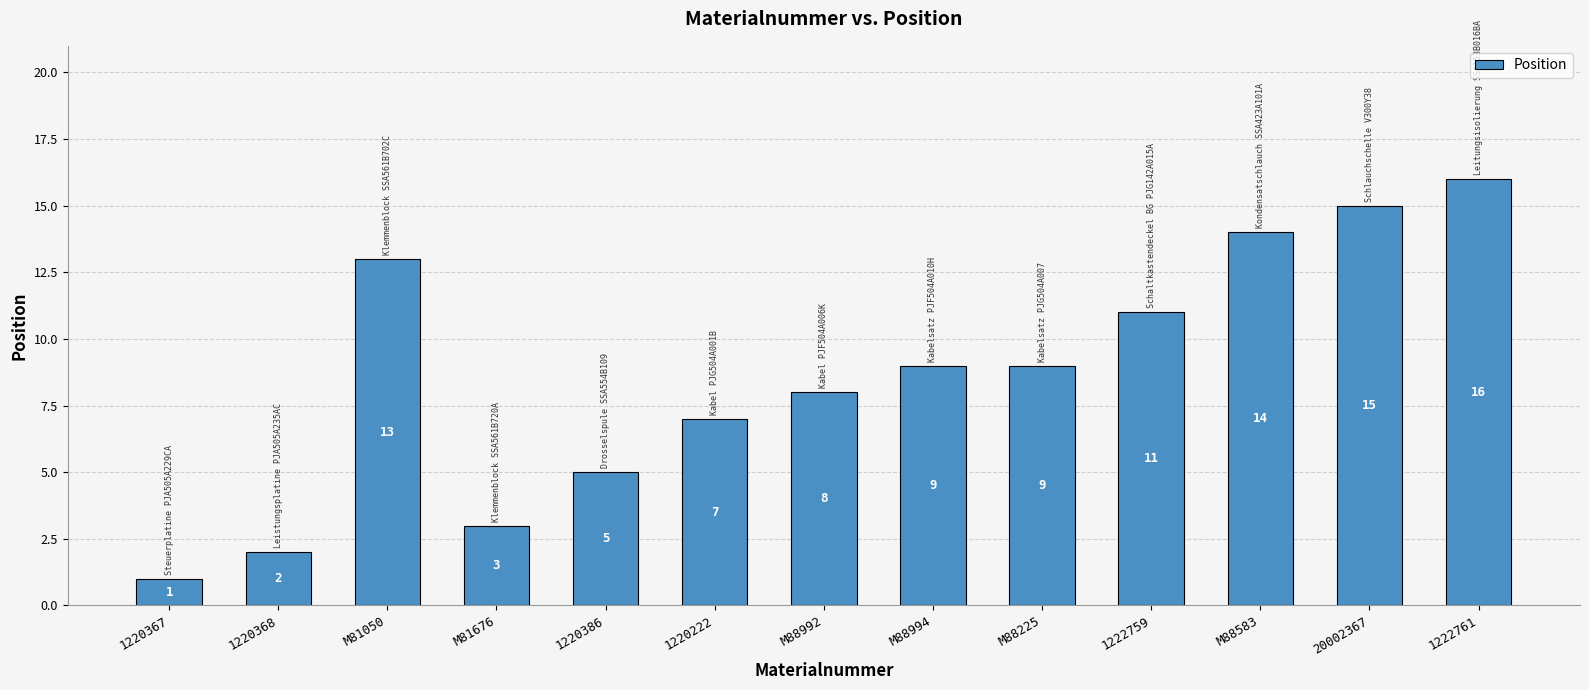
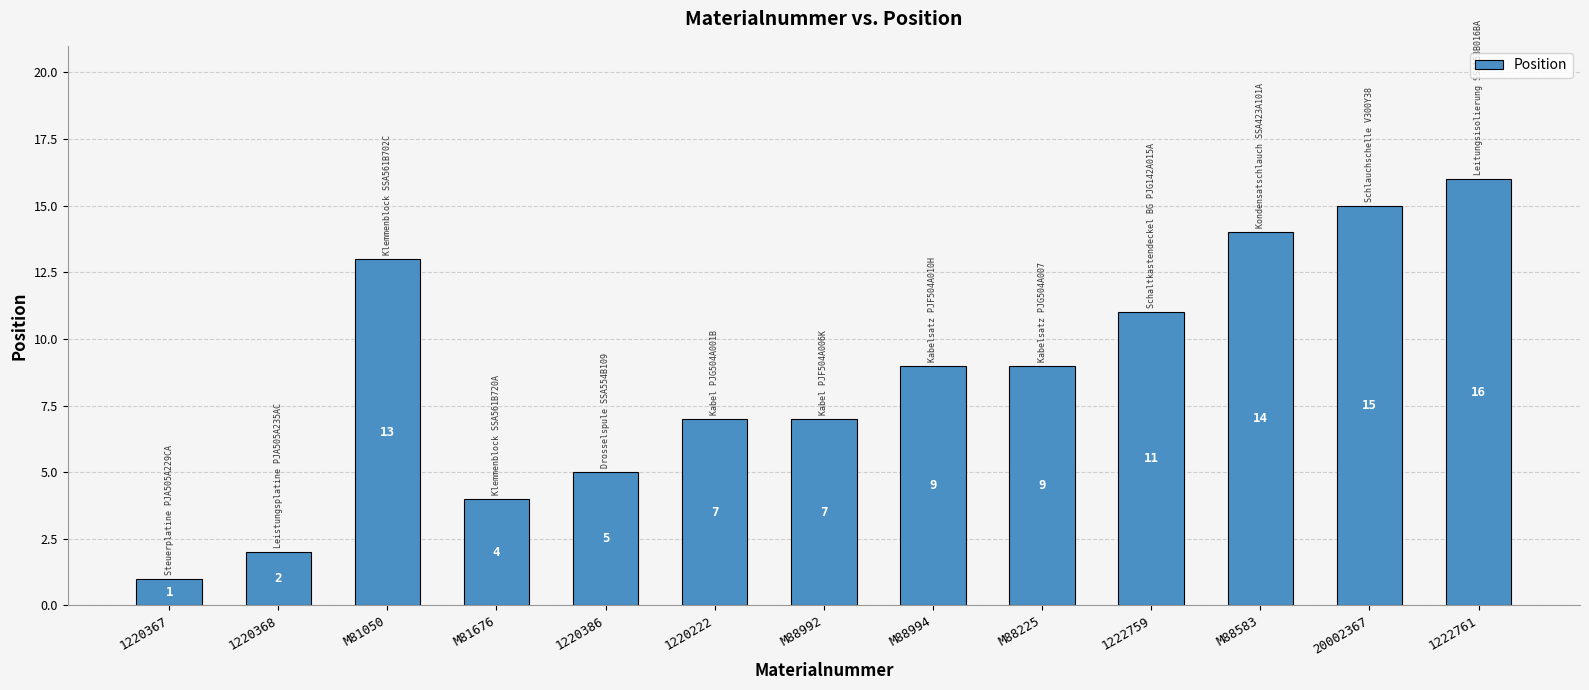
  {
    "1220367": 1,
    "1220368": 2,
    "M81050": 13,
-   "M81676": 3,
+   "M81676": 4,
    "1220386": 5,
    "1220222": 7,
-   "M88992": 8,
+   "M88992": 7,
    "M88994": 9,
    "M88225": 9,
    "1222759": 11,
    "M88583": 14,
    "20002367": 15,
    "1222761": 16
  }
